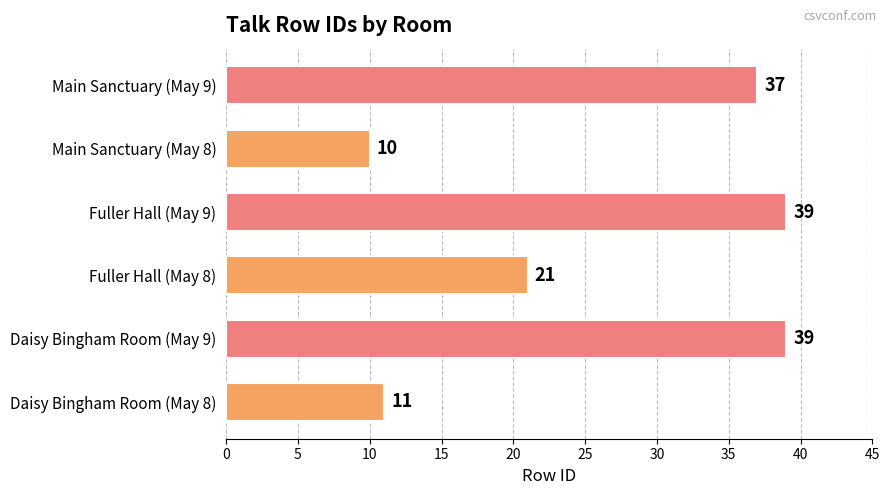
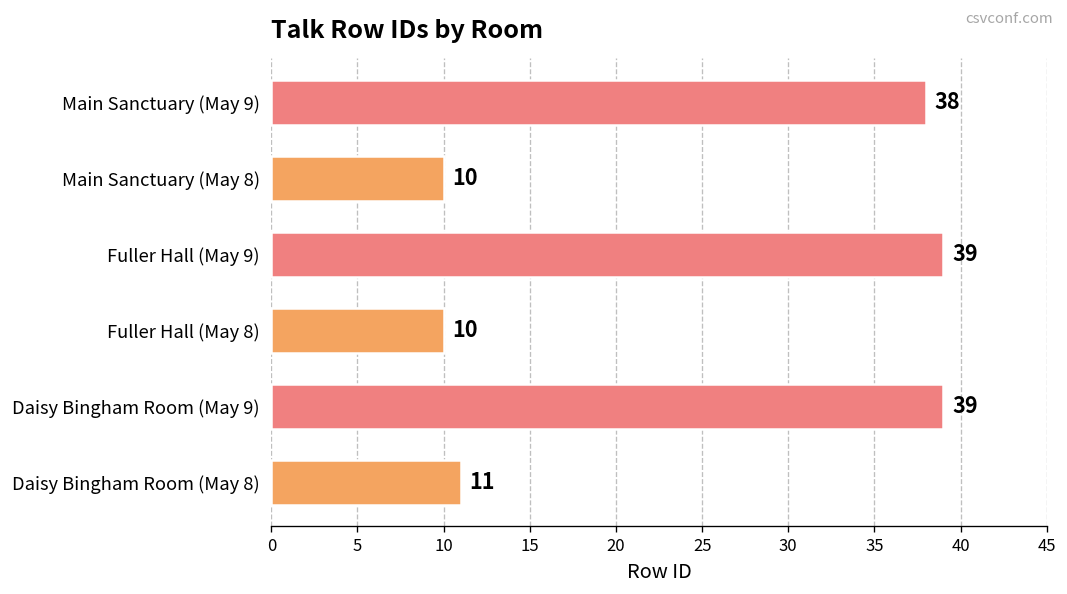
  {
-   "Main Sanctuary (May 9)": 37,
+   "Main Sanctuary (May 9)": 38,
    "Main Sanctuary (May 8)": 10,
    "Fuller Hall (May 9)": 39,
-   "Fuller Hall (May 8)": 21,
+   "Fuller Hall (May 8)": 10,
    "Daisy Bingham Room (May 9)": 39,
    "Daisy Bingham Room (May 8)": 11
  }
